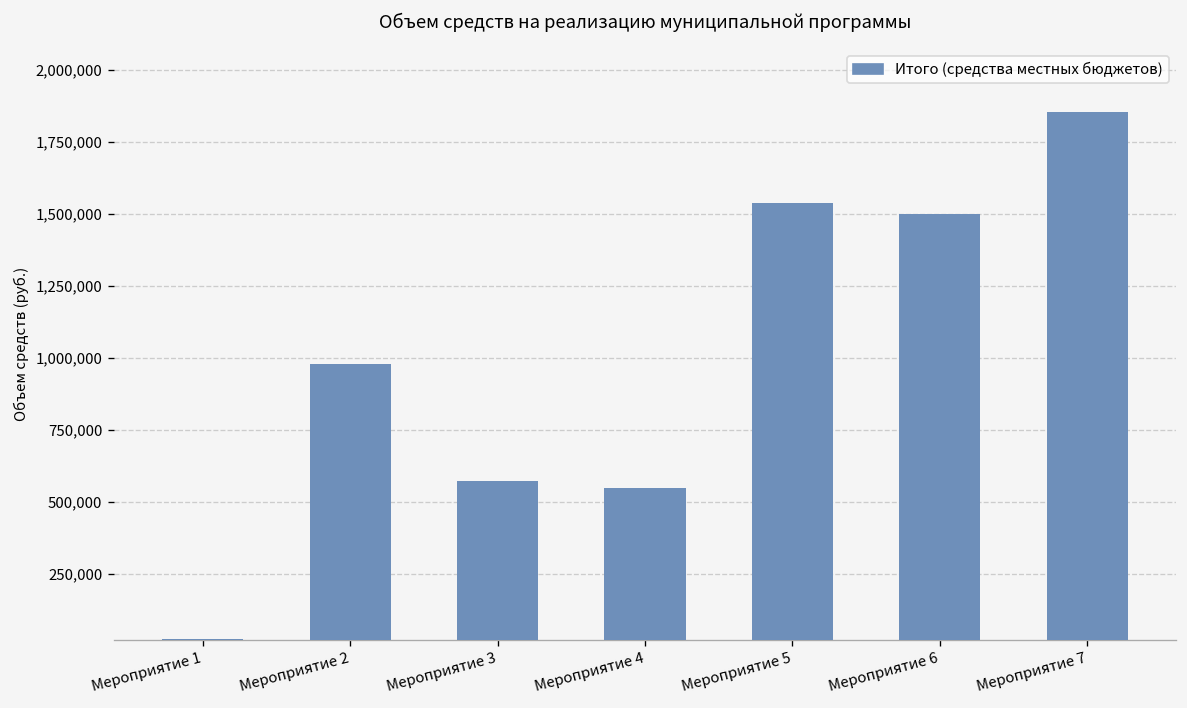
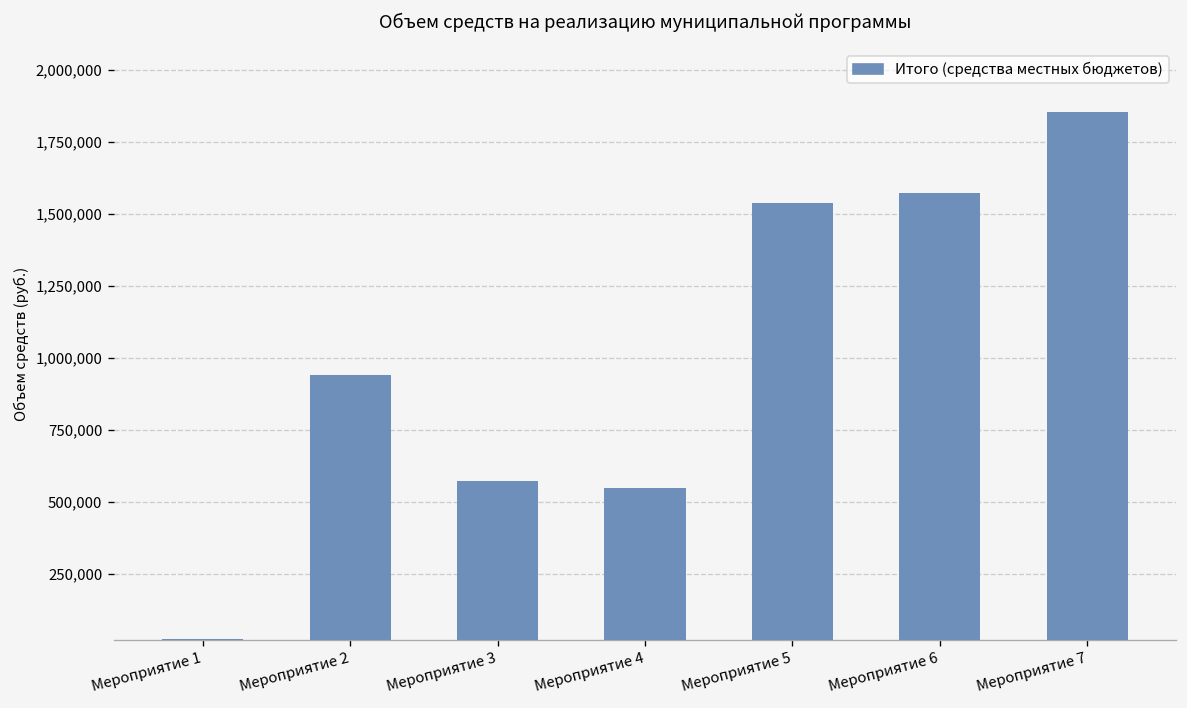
  {
    "Мероприятие 1": "20,000",
-   "Мероприятие 2": "980,000",
+   "Мероприятие 2": "940,000",
    "Мероприятие 3": "570,000",
    "Мероприятие 4": "550,000",
    "Мероприятие 5": "1,540,000",
-   "Мероприятие 6": "1,500,000",
+   "Мероприятие 6": "1,570,000",
    "Мероприятие 7": "1,850,000"
  }
